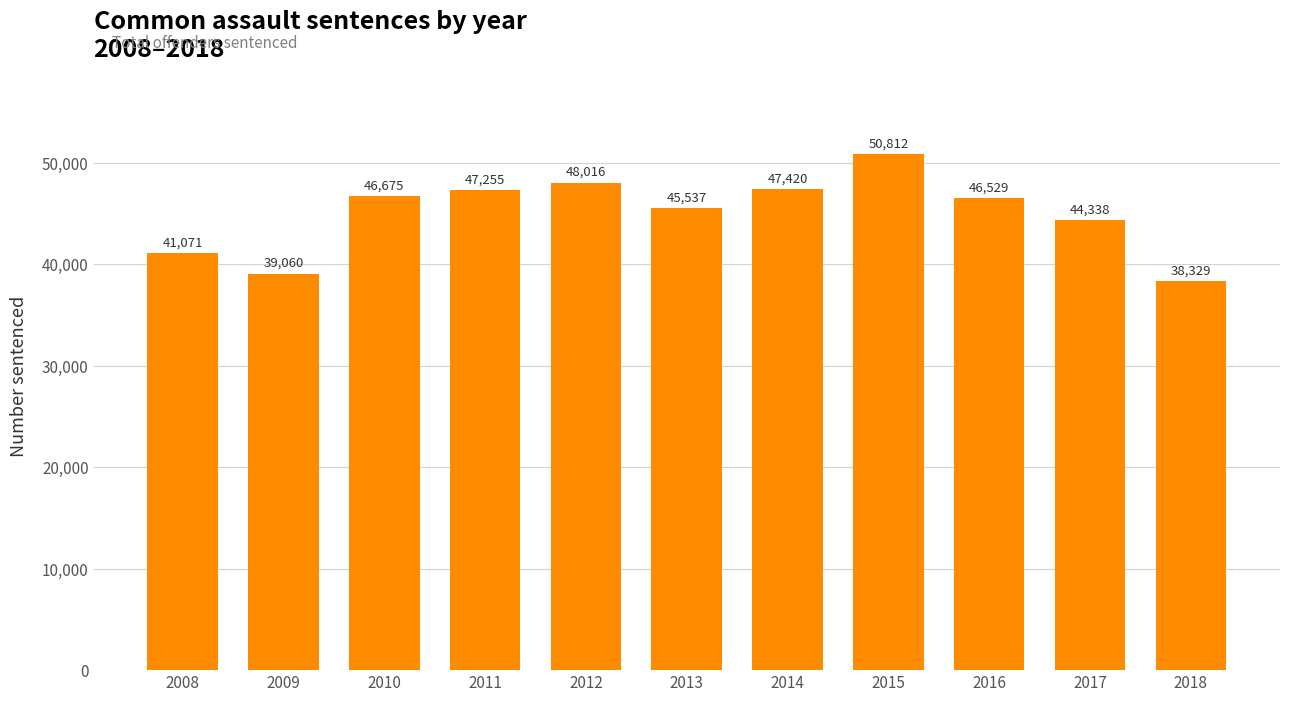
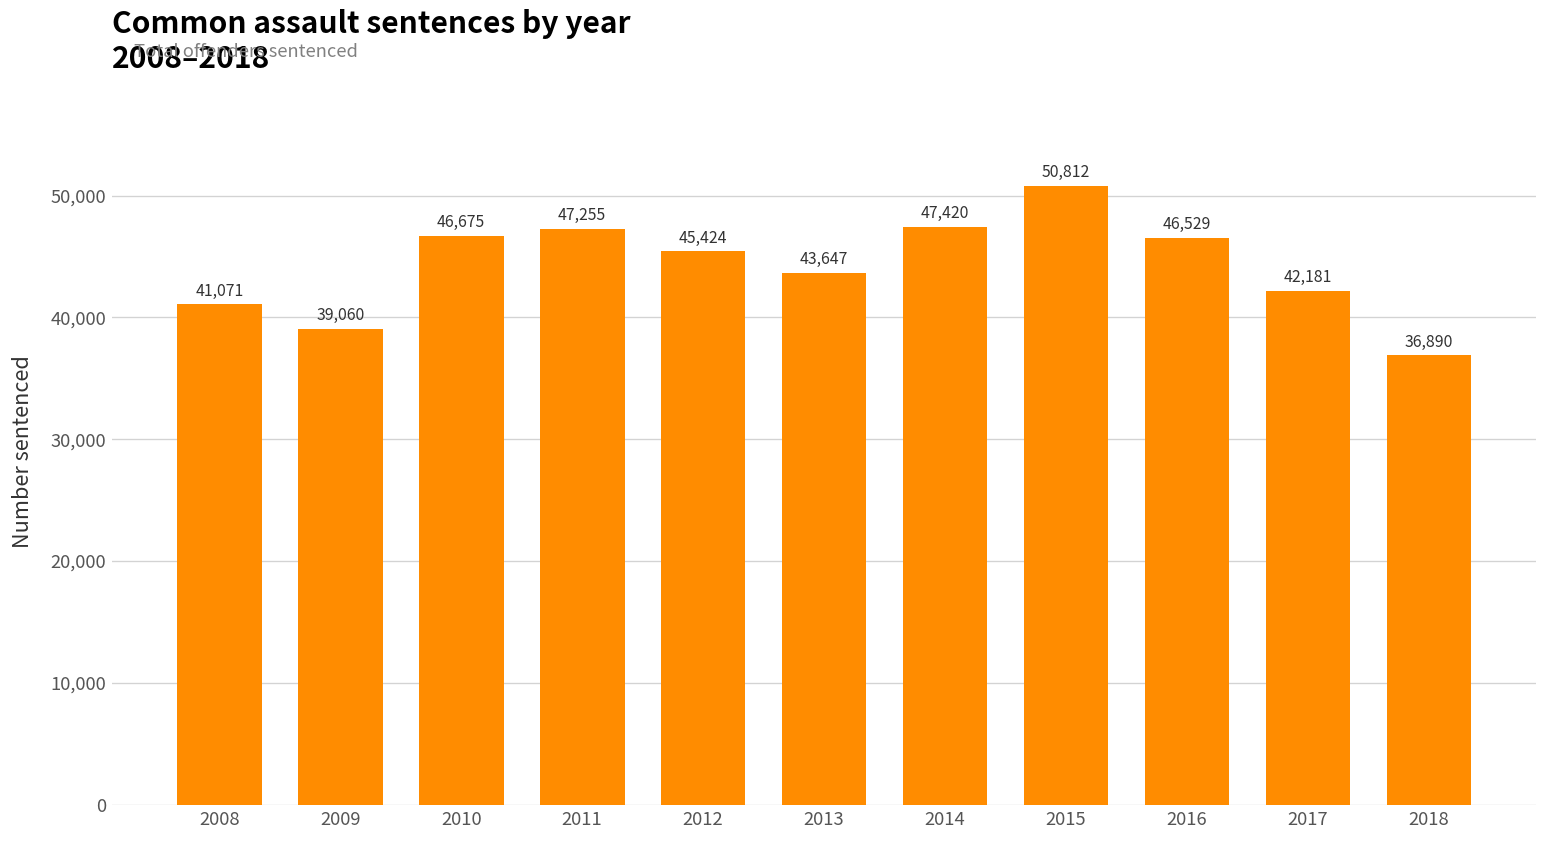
  {
    "2008": "41,071",
    "2009": "39,060",
    "2010": "46,675",
    "2011": "47,255",
-   "2012": "48,016",
-   "2013": "45,537",
+   "2012": "45,424",
+   "2013": "43,647",
    "2014": "47,420",
    "2015": "50,812",
    "2016": "46,529",
-   "2017": "44,338",
-   "2018": "38,329"
+   "2017": "42,181",
+   "2018": "36,890"
  }
